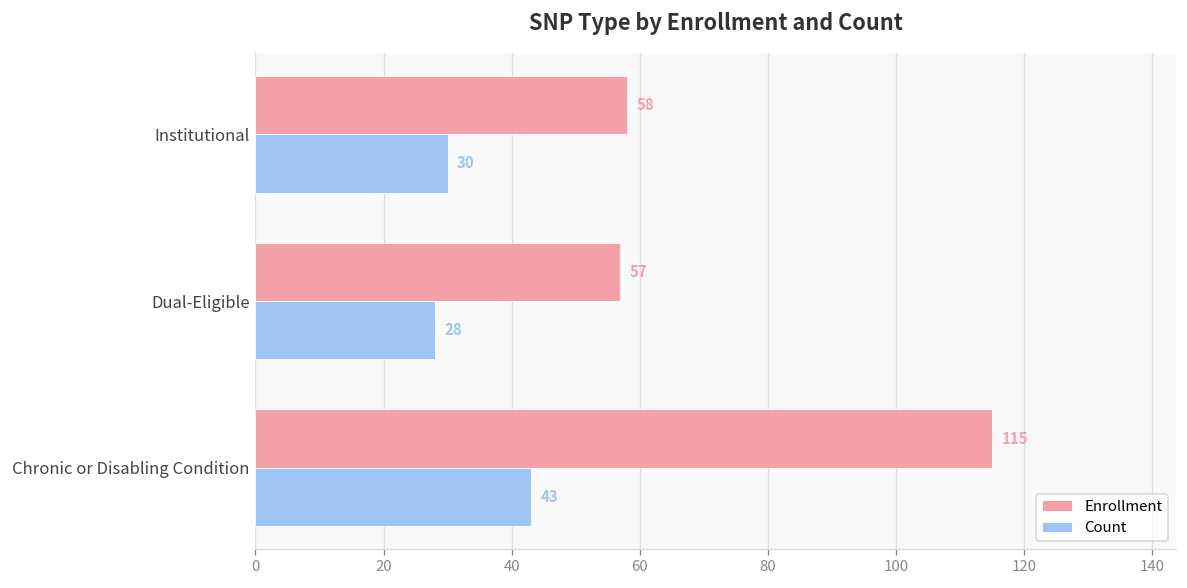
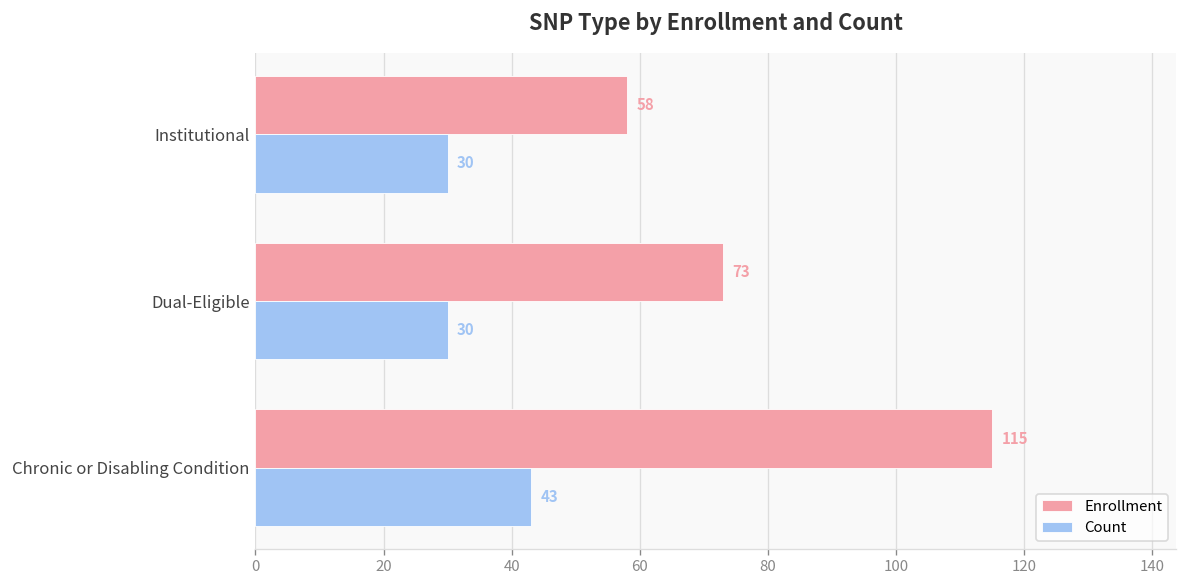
  {
    "Enrollment": {
      "Institutional": 58,
-     "Dual-Eligible": 57,
+     "Dual-Eligible": 73,
      "Chronic or Disabling Condition": 115
    },
    "Count": {
      "Institutional": 30,
-     "Dual-Eligible": 28,
+     "Dual-Eligible": 30,
      "Chronic or Disabling Condition": 43
    }
  }
